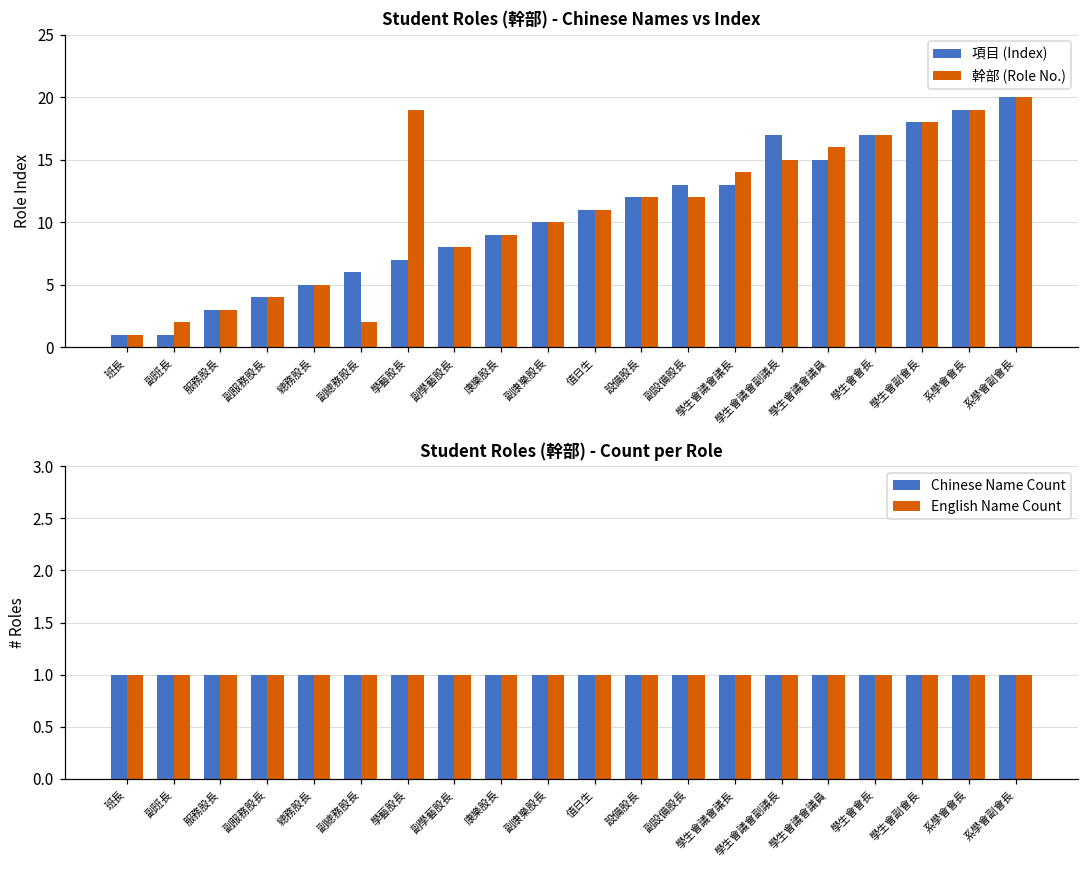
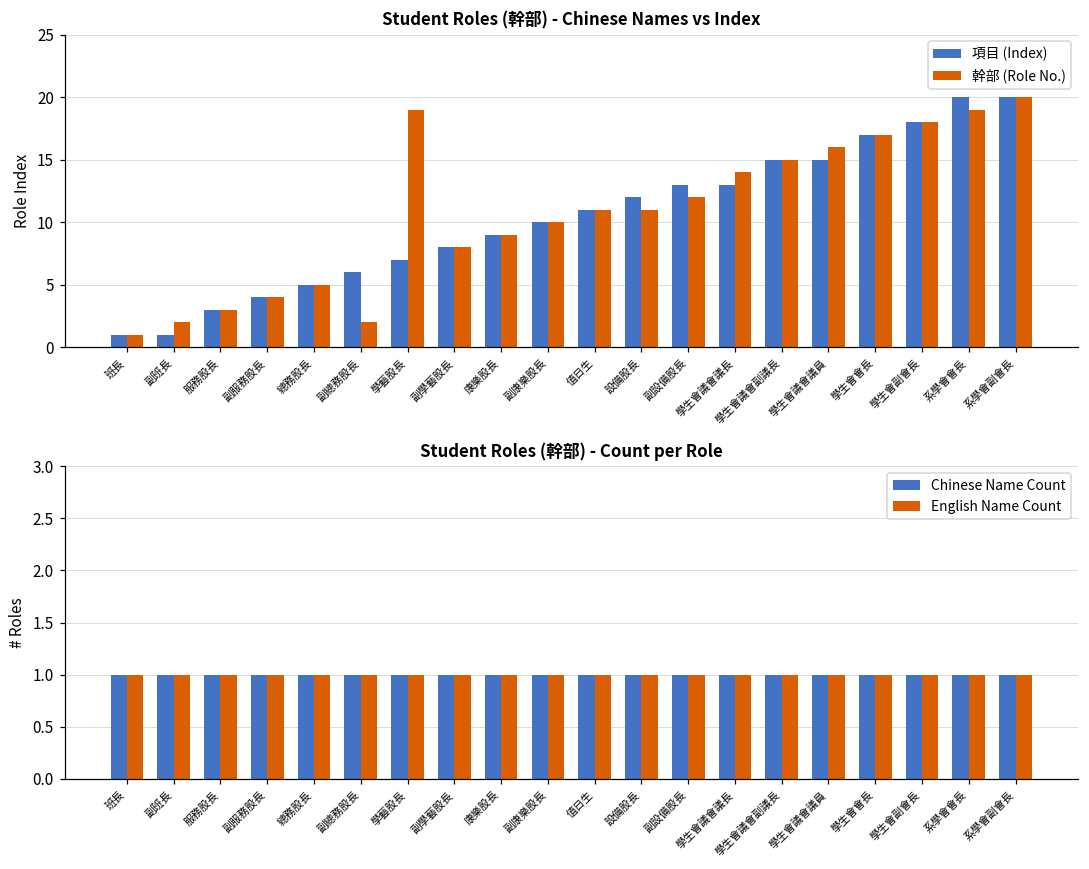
  {
    "Student Roles (幹部) - Chinese Names vs Index": {
      "項目 (Index)": {
        "班長": 1,
        "副班長": 1,
        "服務股長": 3,
        "副服務股長": 4,
        "總務股長": 5,
        "副總務股長": 6,
        "學藝股長": 7,
        "副學藝股長": 8,
        "康樂股長": 9,
        "副康樂股長": 10,
        "值日生": 11,
        "設備股長": 12,
        "副設備股長": 13,
        "學生會議會議長": 13,
-       "學生會議會副議長": 17,
+       "學生會議會副議長": 15,
        "學生會議會議員": 15,
        "學生會會長": 17,
        "學生會副會長": 18,
-       "系學會會長": 19,
+       "系學會會長": 20,
        "系學會副會長": 20
      },
      "幹部 (Role No.)": {
        "班長": 1,
        "副班長": 2,
        "服務股長": 3,
        "副服務股長": 4,
        "總務股長": 5,
        "副總務股長": 2,
        "學藝股長": 19,
        "副學藝股長": 8,
        "康樂股長": 9,
        "副康樂股長": 10,
        "值日生": 11,
-       "設備股長": 12,
+       "設備股長": 11,
        "副設備股長": 12,
        "學生會議會議長": 14,
        "學生會議會副議長": 15,
        "學生會議會議員": 16,
        "學生會會長": 17,
        "學生會副會長": 18,
        "系學會會長": 19,
        "系學會副會長": 20
      }
    },
    "Student Roles (幹部) - Count per Role": {
      "Chinese Name Count": {
        "班長": 1.0,
        "副班長": 1.0,
        "服務股長": 1.0,
        "副服務股長": 1.0,
        "總務股長": 1.0,
        "副總務股長": 1.0,
        "學藝股長": 1.0,
        "副學藝股長": 1.0,
        "康樂股長": 1.0,
        "副康樂股長": 1.0,
        "值日生": 1.0,
        "設備股長": 1.0,
        "副設備股長": 1.0,
        "學生會議會議長": 1.0,
        "學生會議會副議長": 1.0,
        "學生會議會議員": 1.0,
        "學生會會長": 1.0,
        "學生會副會長": 1.0,
        "系學會會長": 1.0,
        "系學會副會長": 1.0
      },
      "English Name Count": {
        "班長": 1.0,
        "副班長": 1.0,
        "服務股長": 1.0,
        "副服務股長": 1.0,
        "總務股長": 1.0,
        "副總務股長": 1.0,
        "學藝股長": 1.0,
        "副學藝股長": 1.0,
        "康樂股長": 1.0,
        "副康樂股長": 1.0,
        "值日生": 1.0,
        "設備股長": 1.0,
        "副設備股長": 1.0,
        "學生會議會議長": 1.0,
        "學生會議會副議長": 1.0,
        "學生會議會議員": 1.0,
        "學生會會長": 1.0,
        "學生會副會長": 1.0,
        "系學會會長": 1.0,
        "系學會副會長": 1.0
      }
    }
  }
